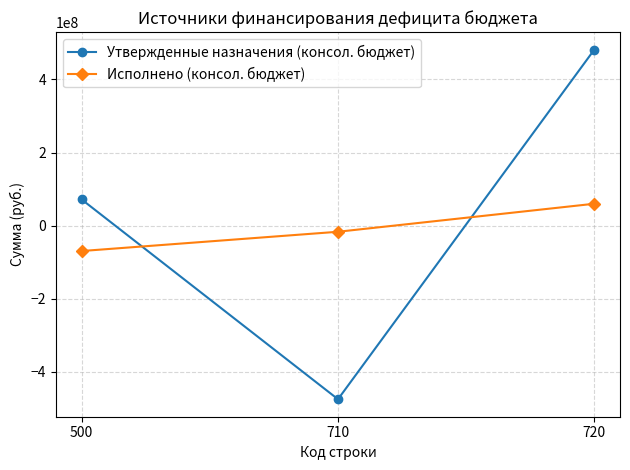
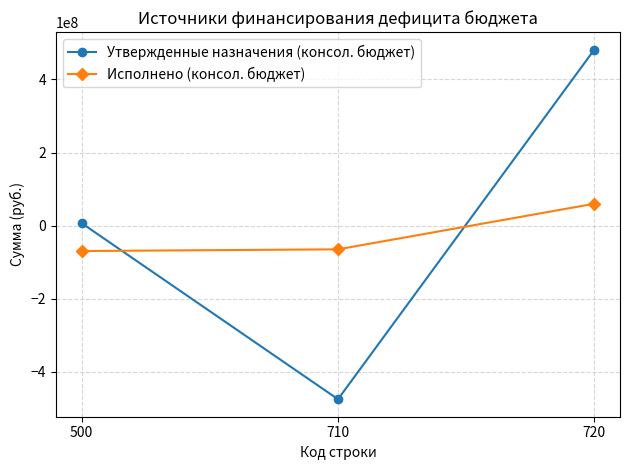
  {
    "Утвержденные назначения (консол. бюджет)": {
-     "500": 70000000,
+     "500": 10000000,
      "710": -470000000,
      "720": 480000000
    },
    "Исполнено (консол. бюджет)": {
      "500": -70000000,
-     "710": -20000000,
+     "710": -60000000,
      "720": 60000000
    }
  }
